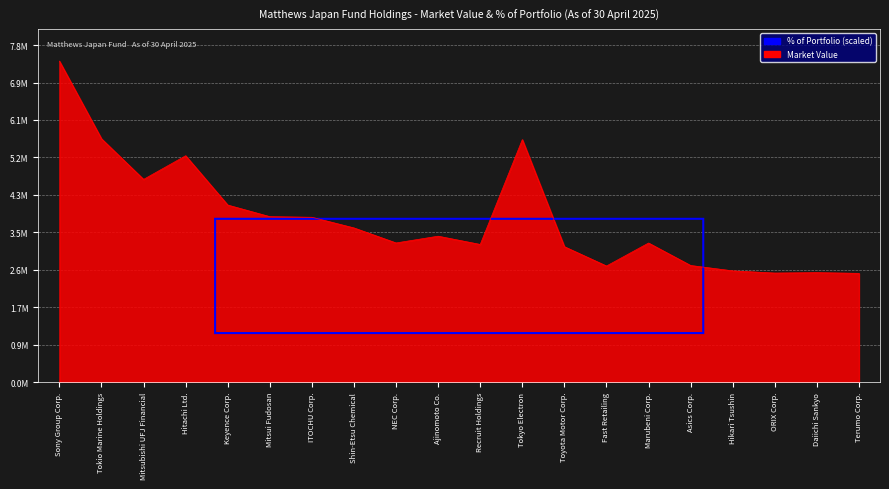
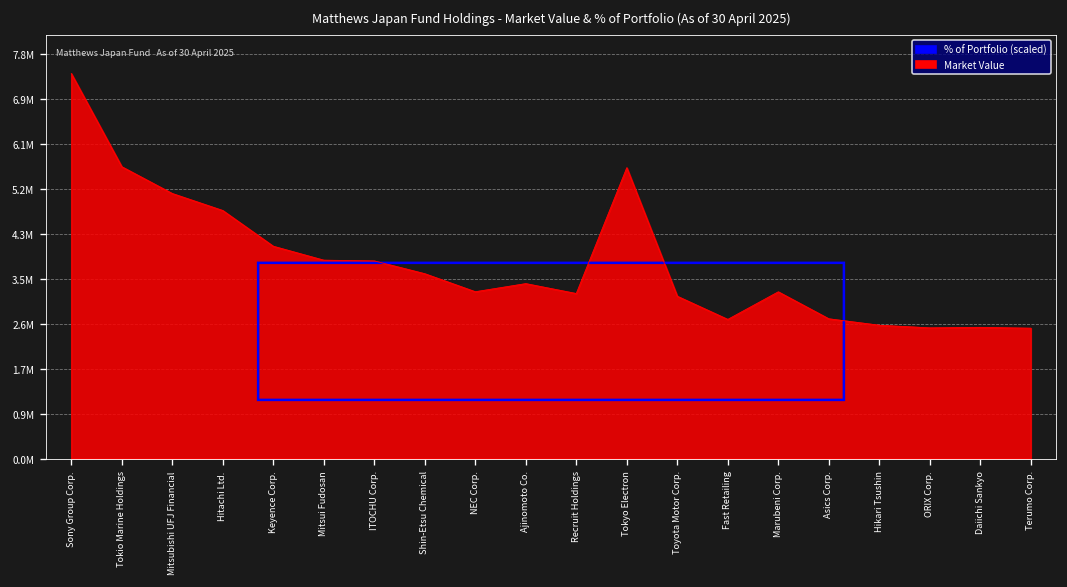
  {
    "Tokio Marine Holdings": 5600000,
-   "Mitsubishi UFJ Financial": 4700000,
-   "Hitachi Ltd.": 5200000,
+   "Mitsubishi UFJ Financial": 5100000,
+   "Hitachi Ltd.": 4800000,
    "Keyence Corp.": 4100000,
    "Mitsui Fudosan": 3800000,
    "ITOCHU Corp.": 3800000,
    "Shin-Etsu Chemical": 3600000,
    "NEC Corp.": 3200000,
    "Ajinomoto Co.": 3400000,
    "Recruit Holdings": 3200000,
    "Tokyo Electron": 5600000,
    "Toyota Motor Corp.": 3100000,
    "Fast Retailing": 2700000,
    "Marubeni Corp.": 3200000,
    "Asics Corp.": 2700000,
    "Hikari Tsushin": 2600000,
    "ORIX Corp.": 2500000,
    "Daiichi Sankyo": 2500000,
    "Terumo Corp.": 2500000
  }
